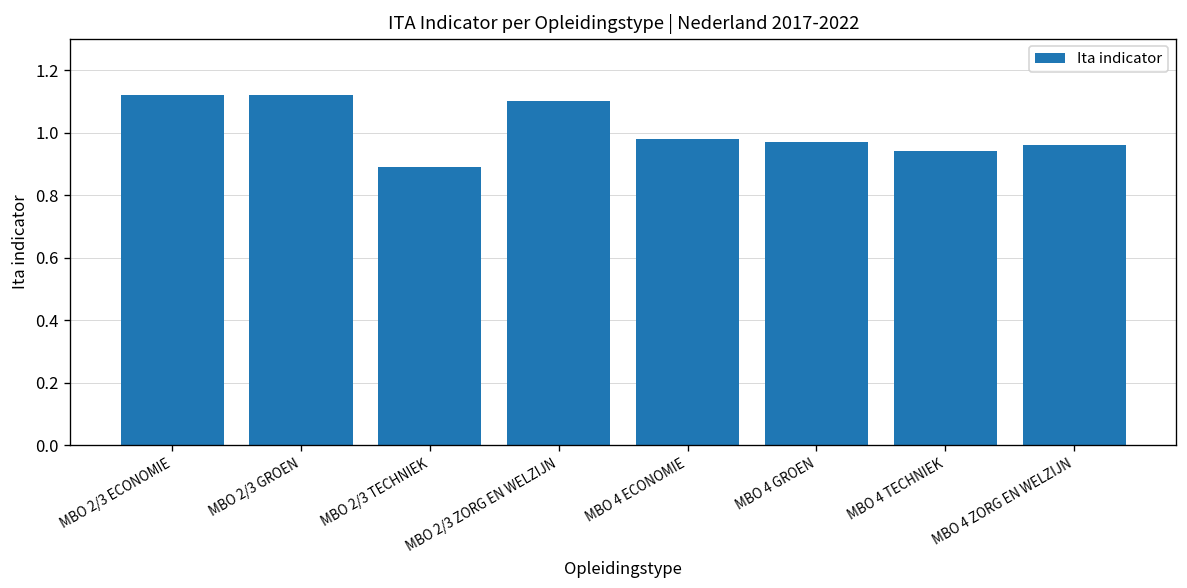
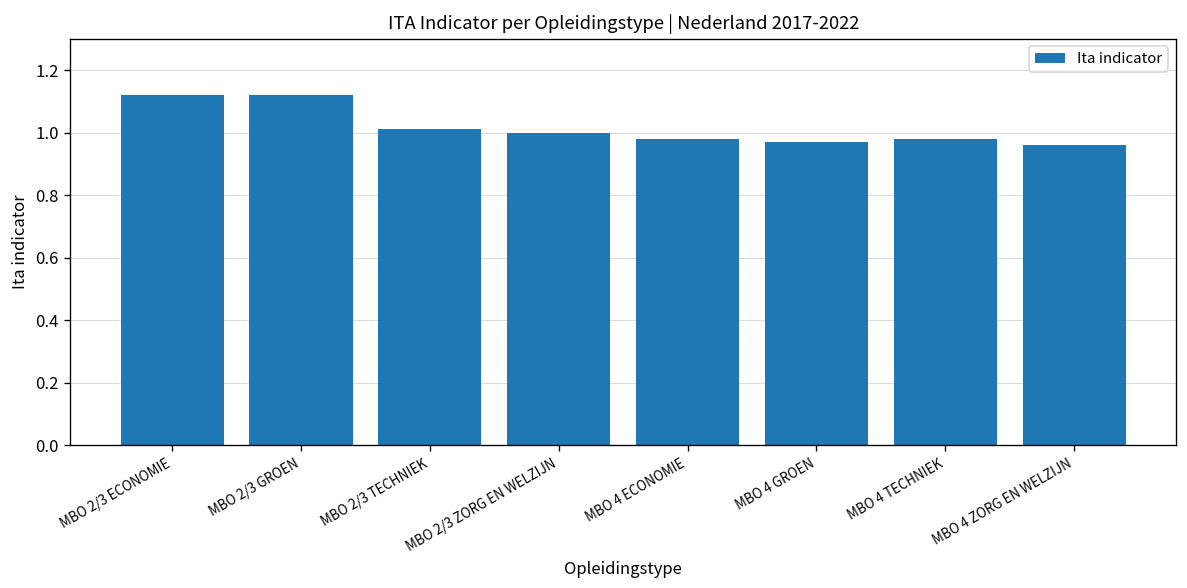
  {
    "MBO 2/3 ECONOMIE": 1.12,
    "MBO 2/3 GROEN": 1.12,
-   "MBO 2/3 TECHNIEK": 0.89,
-   "MBO 2/3 ZORG EN WELZIJN": 1.1,
+   "MBO 2/3 TECHNIEK": 1.01,
+   "MBO 2/3 ZORG EN WELZIJN": 1.0,
    "MBO 4 ECONOMIE": 0.98,
    "MBO 4 GROEN": 0.97,
-   "MBO 4 TECHNIEK": 0.94,
+   "MBO 4 TECHNIEK": 0.98,
    "MBO 4 ZORG EN WELZIJN": 0.96
  }
